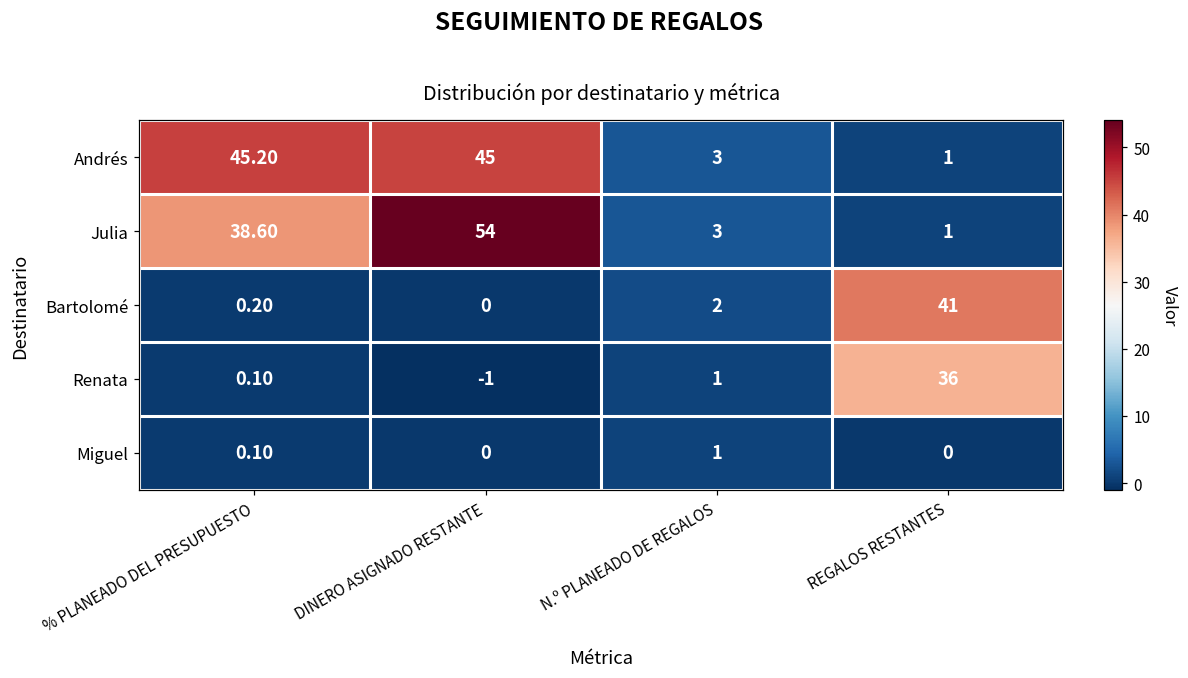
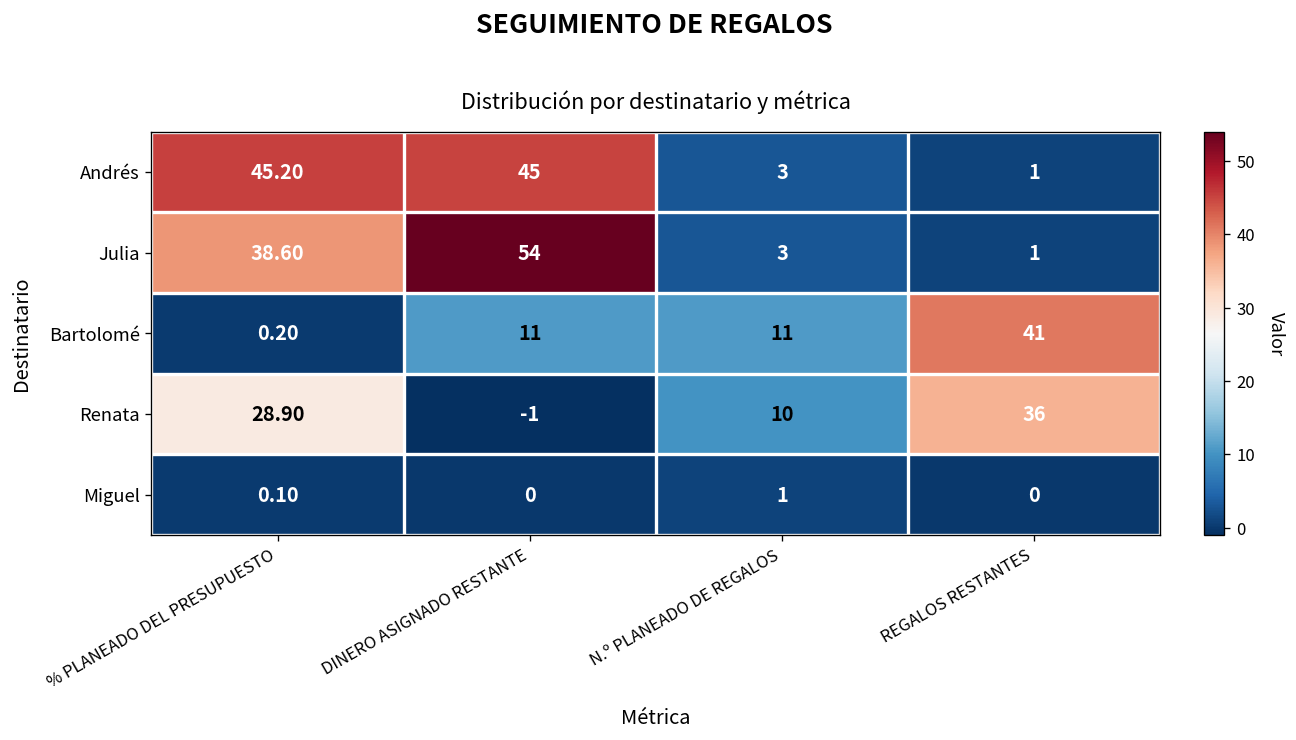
  {
    "Andrés": {
      "% PLANEADO DEL PRESUPUESTO": 45.20,
      "DINERO ASIGNADO RESTANTE": 45,
      "N.º PLANEADO DE REGALOS": 3,
      "REGALOS RESTANTES": 1
    },
    "Julia": {
      "% PLANEADO DEL PRESUPUESTO": 38.60,
      "DINERO ASIGNADO RESTANTE": 54,
      "N.º PLANEADO DE REGALOS": 3,
      "REGALOS RESTANTES": 1
    },
    "Bartolomé": {
      "% PLANEADO DEL PRESUPUESTO": 0.20,
-     "DINERO ASIGNADO RESTANTE": 0,
-     "N.º PLANEADO DE REGALOS": 2,
+     "DINERO ASIGNADO RESTANTE": 11,
+     "N.º PLANEADO DE REGALOS": 11,
      "REGALOS RESTANTES": 41
    },
    "Renata": {
-     "% PLANEADO DEL PRESUPUESTO": 0.10,
+     "% PLANEADO DEL PRESUPUESTO": 28.90,
      "DINERO ASIGNADO RESTANTE": -1,
-     "N.º PLANEADO DE REGALOS": 1,
+     "N.º PLANEADO DE REGALOS": 10,
      "REGALOS RESTANTES": 36
    },
    "Miguel": {
      "% PLANEADO DEL PRESUPUESTO": 0.10,
      "DINERO ASIGNADO RESTANTE": 0,
      "N.º PLANEADO DE REGALOS": 1,
      "REGALOS RESTANTES": 0
    }
  }
